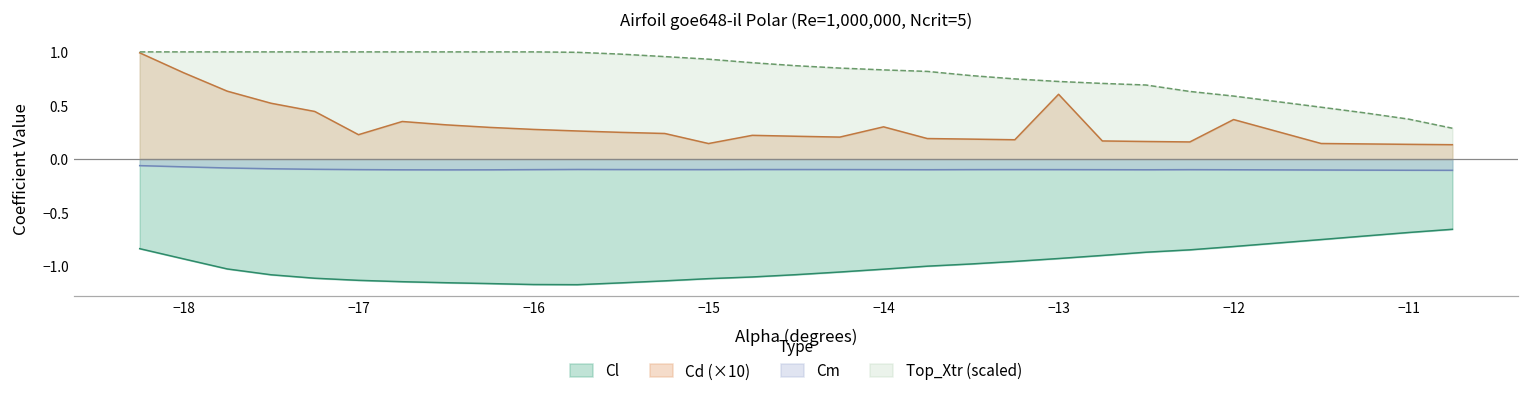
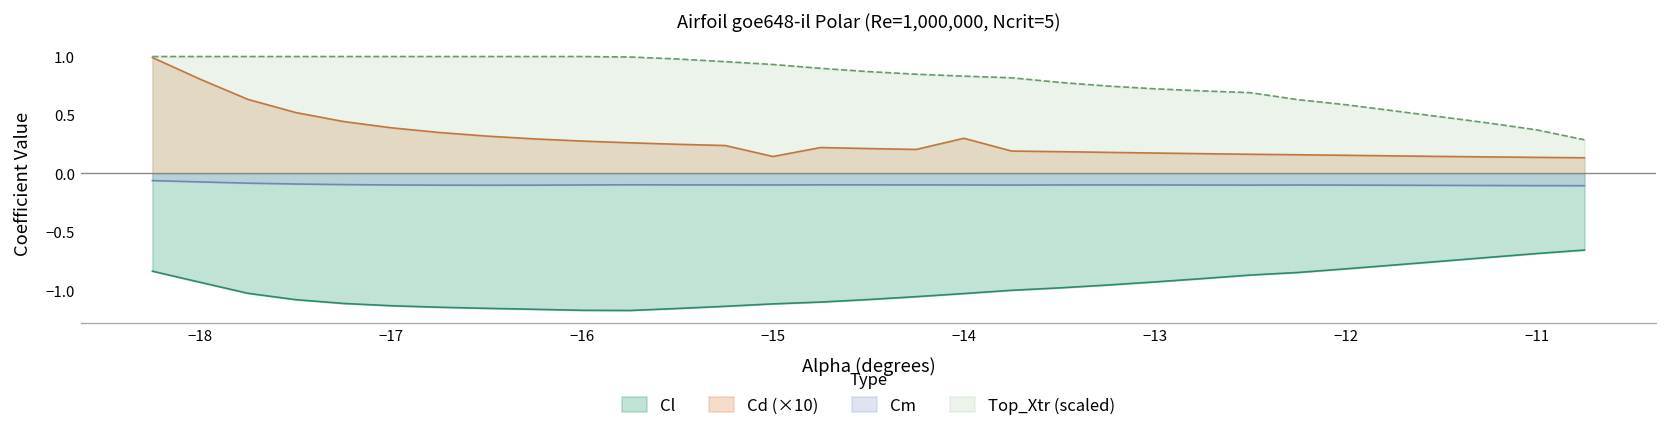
  {
    "Cd (×10)": {
      "−18": 0.8,
-     "−17": 0.2,
+     "−17": 0.4,
      "−16": 0.3,
      "−15": 0.1,
      "−14": 0.3,
-     "−13": 0.6,
-     "−12": 0.4,
+     "−13": 0.2,
+     "−12": 0.2,
      "−11": 0.1
    }
  }
